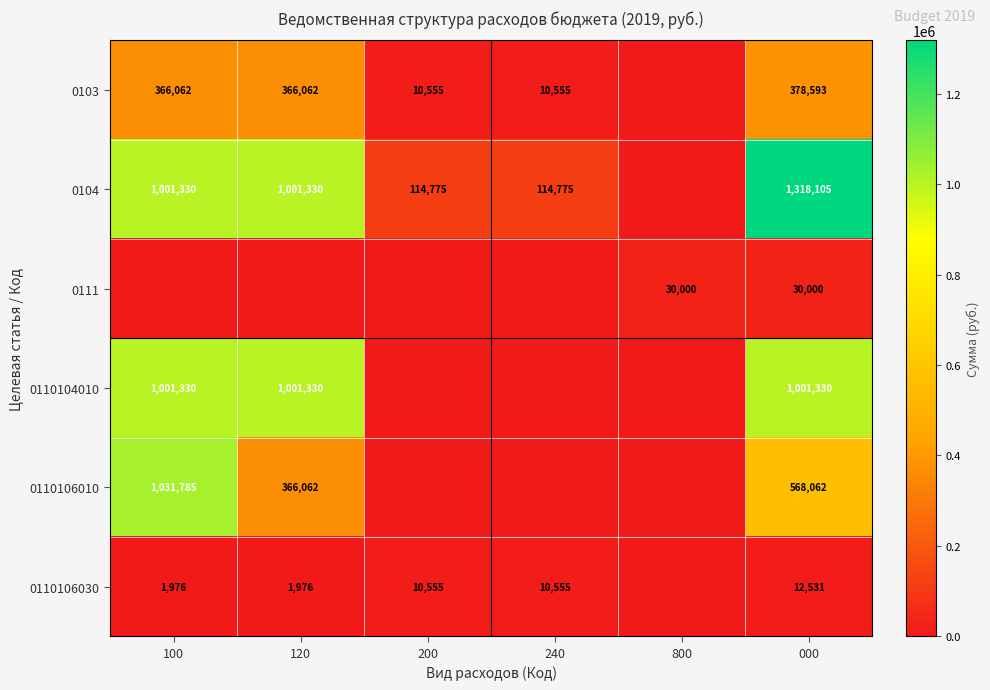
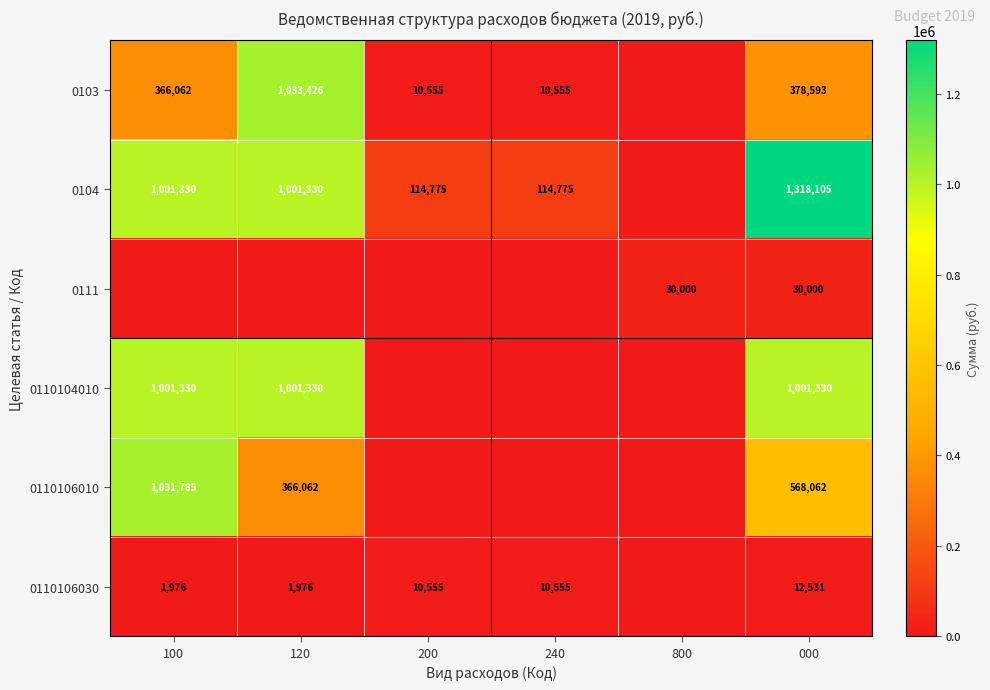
  {
    "0103": {
      "100": "366,062",
-     "120": "366,062",
+     "120": "1,033,426",
      "200": "10,555",
      "240": "10,555",
      "000": "378,593"
    },
    "0104": {
      "100": "1,001,330",
      "120": "1,001,330",
      "200": "114,775",
      "240": "114,775",
      "000": "1,318,105"
    },
    "0111": {
      "800": "30,000",
      "000": "30,000"
    },
    "0110104010": {
      "100": "1,001,330",
      "120": "1,001,330",
      "000": "1,001,330"
    },
    "0110106010": {
      "100": "1,031,785",
      "120": "366,062",
      "000": "568,062"
    },
    "0110106030": {
      "100": "1,976",
      "120": "1,976",
      "200": "10,555",
      "240": "10,555",
      "000": "12,531"
    }
  }
